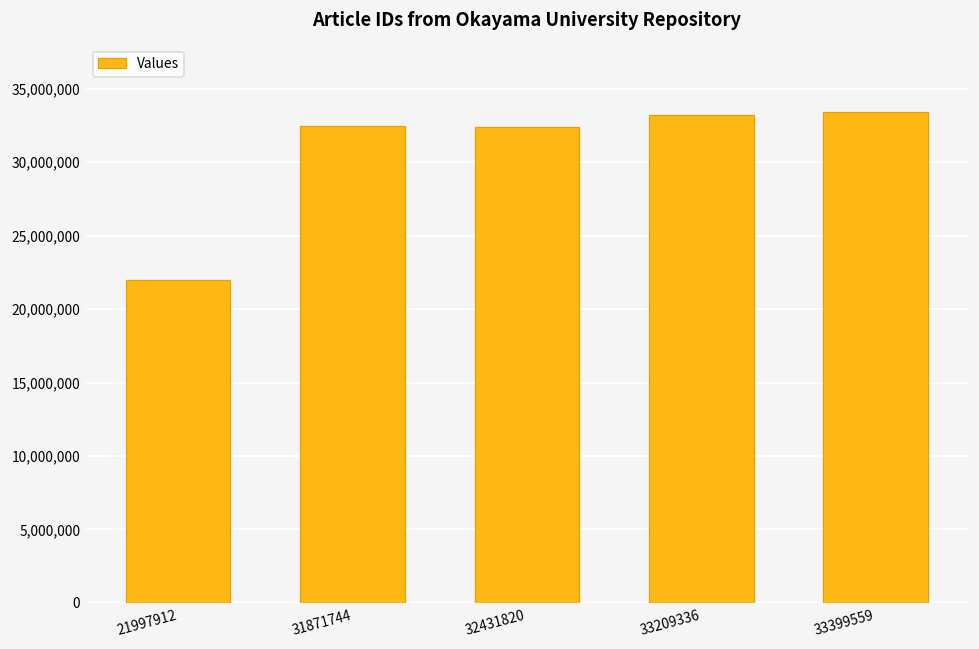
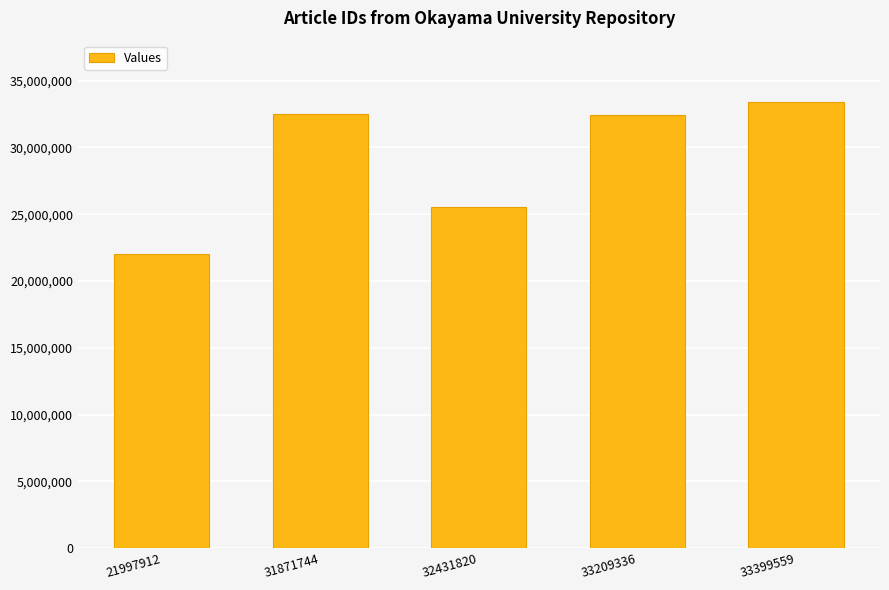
  {
    "21997912": "22,000,000",
    "31871744": "32,500,000",
-   "32431820": "32,400,000",
-   "33209336": "33,200,000",
+   "32431820": "25,500,000",
+   "33209336": "32,400,000",
    "33399559": "33,400,000"
  }
